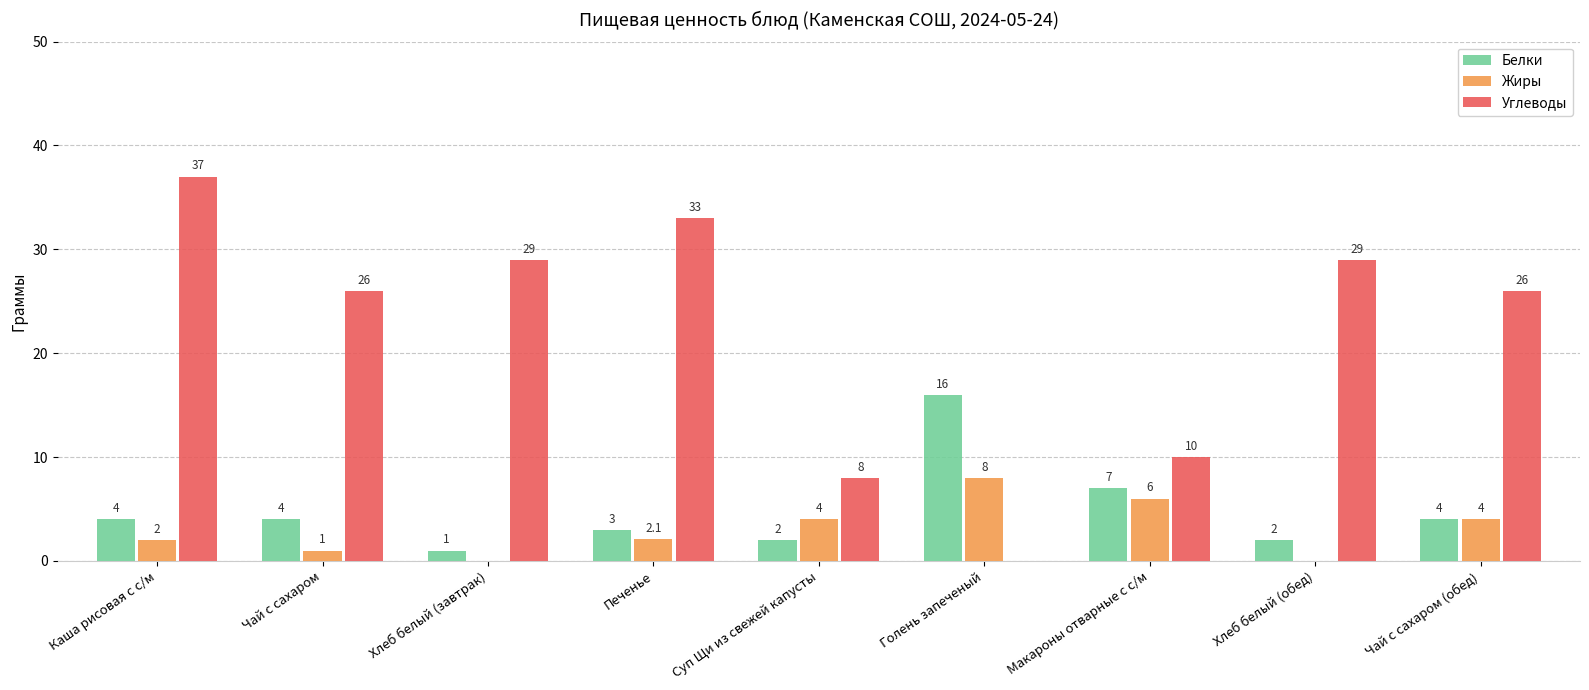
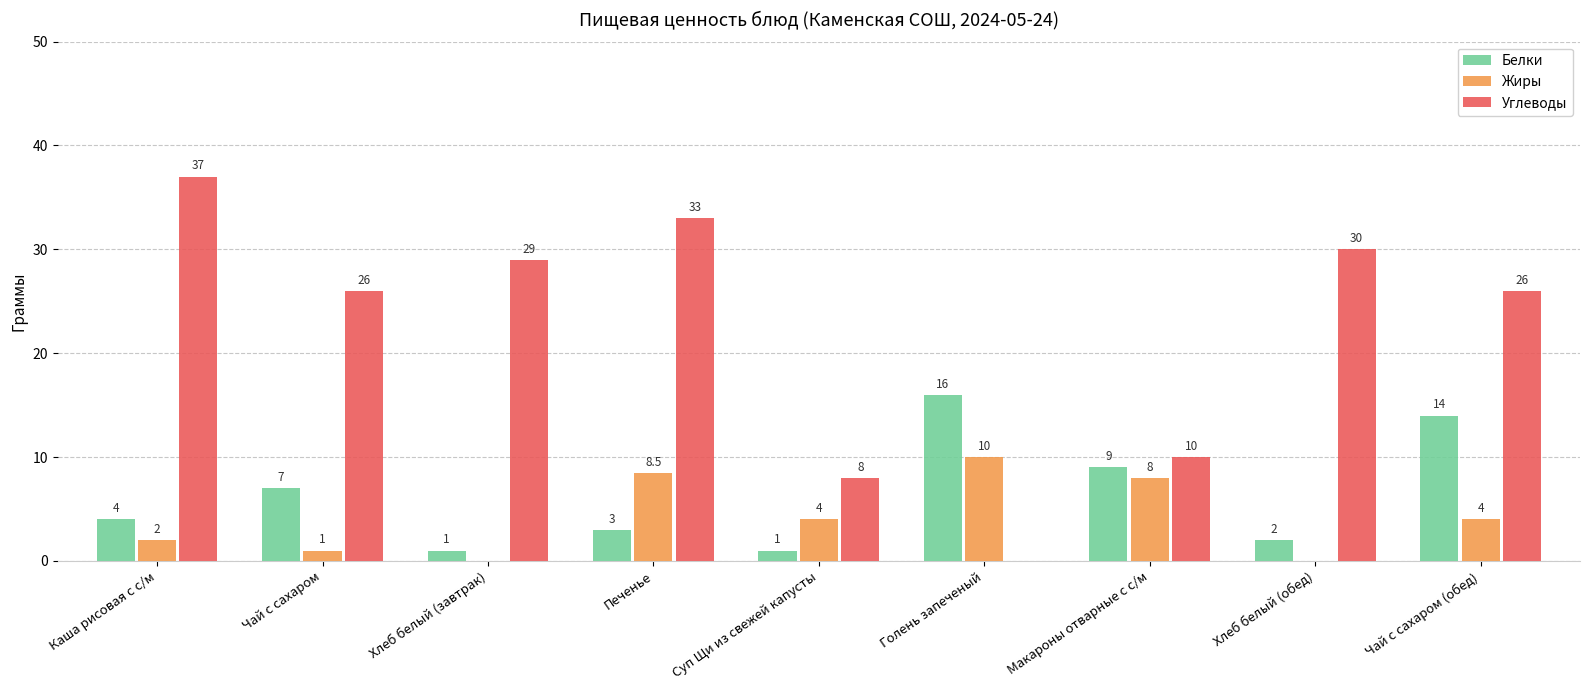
  {
    "Белки": {
      "Каша рисовая с с/м": 4,
-     "Чай с сахаром": 4,
+     "Чай с сахаром": 7,
      "Хлеб белый (завтрак)": 1,
      "Печенье": 3,
-     "Суп Щи из свежей капусты": 2,
+     "Суп Щи из свежей капусты": 1,
      "Голень запеченый": 16,
-     "Макароны отварные с с/м": 7,
+     "Макароны отварные с с/м": 9,
      "Хлеб белый (обед)": 2,
-     "Чай с сахаром (обед)": 4
+     "Чай с сахаром (обед)": 14
    },
    "Жиры": {
      "Каша рисовая с с/м": 2,
      "Чай с сахаром": 1,
-     "Печенье": 2.1,
+     "Печенье": 8.5,
      "Суп Щи из свежей капусты": 4,
-     "Голень запеченый": 8,
-     "Макароны отварные с с/м": 6,
+     "Голень запеченый": 10,
+     "Макароны отварные с с/м": 8,
      "Чай с сахаром (обед)": 4
    },
    "Углеводы": {
      "Каша рисовая с с/м": 37,
      "Чай с сахаром": 26,
      "Хлеб белый (завтрак)": 29,
      "Печенье": 33,
      "Суп Щи из свежей капусты": 8,
      "Макароны отварные с с/м": 10,
-     "Хлеб белый (обед)": 29,
+     "Хлеб белый (обед)": 30,
      "Чай с сахаром (обед)": 26
    }
  }
